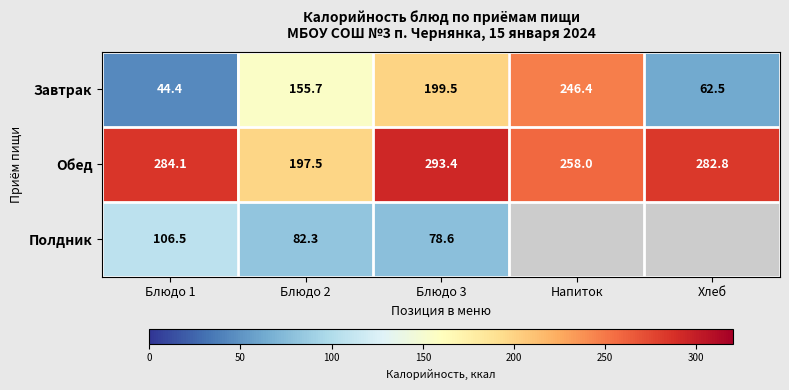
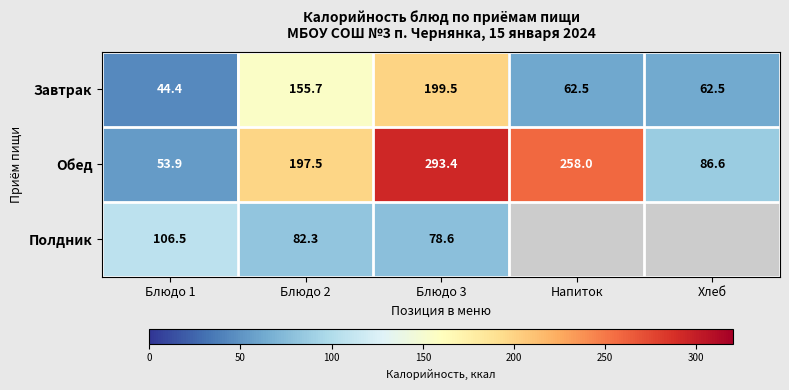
  {
    "Завтрак": {
      "Блюдо 1": 44.4,
      "Блюдо 2": 155.7,
      "Блюдо 3": 199.5,
-     "Напиток": 246.4,
+     "Напиток": 62.5,
      "Хлеб": 62.5
    },
    "Обед": {
-     "Блюдо 1": 284.1,
+     "Блюдо 1": 53.9,
      "Блюдо 2": 197.5,
      "Блюдо 3": 293.4,
      "Напиток": 258.0,
-     "Хлеб": 282.8
+     "Хлеб": 86.6
    },
    "Полдник": {
      "Блюдо 1": 106.5,
      "Блюдо 2": 82.3,
      "Блюдо 3": 78.6
    }
  }
